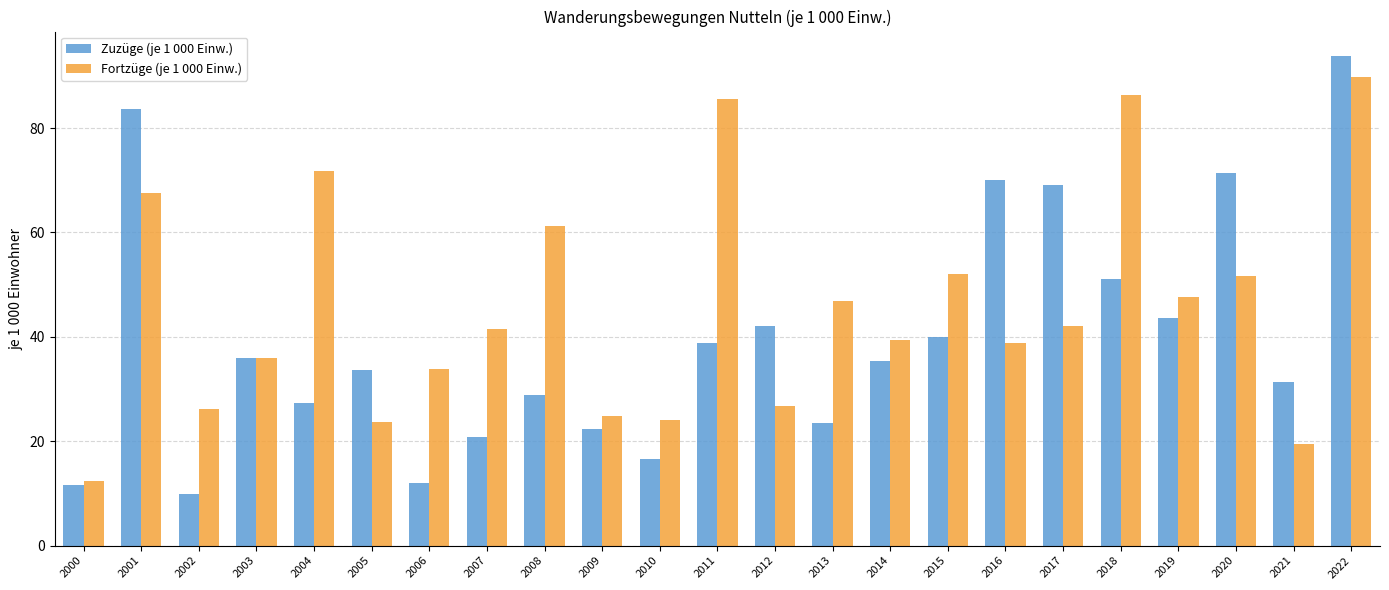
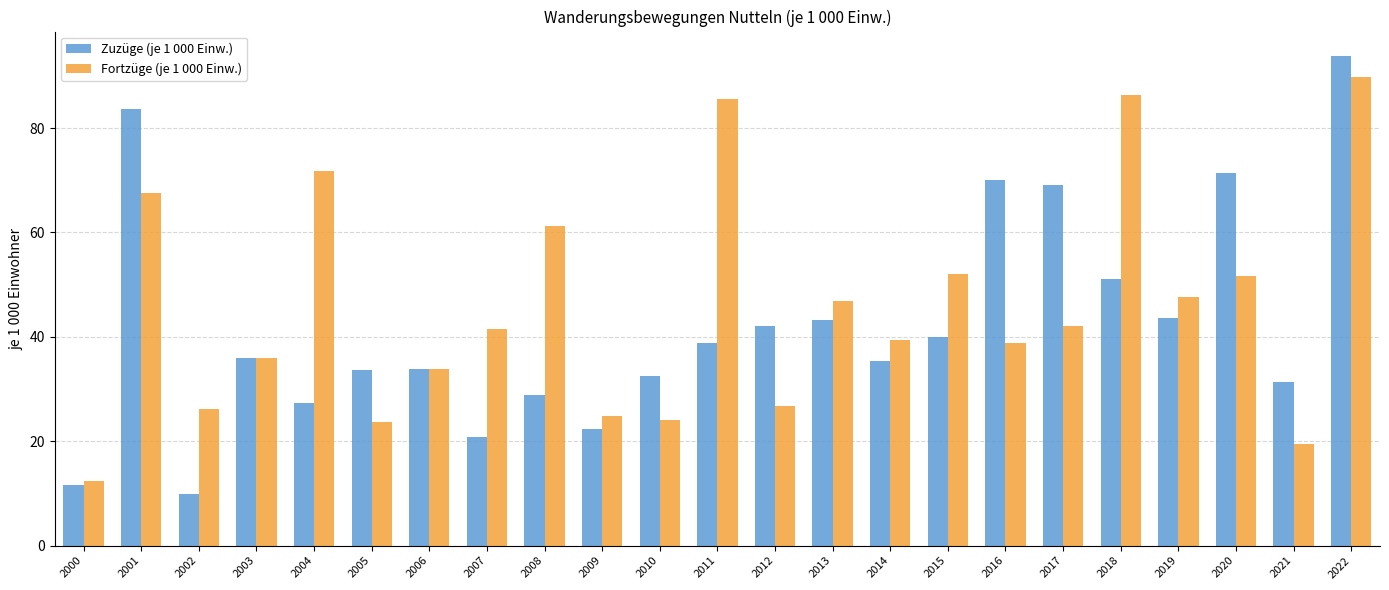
  {
    "Zuzüge (je 1 000 Einw.)": {
      "2000": 12,
      "2001": 84,
      "2002": 10,
      "2003": 36,
      "2004": 27,
      "2005": 34,
-     "2006": 12,
+     "2006": 34,
      "2007": 21,
      "2008": 29,
      "2009": 22,
-     "2010": 17,
+     "2010": 33,
      "2011": 39,
      "2012": 42,
-     "2013": 23,
+     "2013": 43,
      "2014": 35,
      "2015": 40,
      "2016": 70,
      "2017": 69,
      "2018": 51,
      "2019": 44,
      "2020": 71,
      "2021": 31,
      "2022": 94
    },
    "Fortzüge (je 1 000 Einw.)": {
      "2000": 12,
      "2001": 68,
      "2002": 26,
      "2003": 36,
      "2004": 72,
      "2005": 24,
      "2006": 34,
      "2007": 42,
      "2008": 61,
      "2009": 25,
      "2010": 24,
      "2011": 86,
      "2012": 27,
      "2013": 47,
      "2014": 39,
      "2015": 52,
      "2016": 39,
      "2017": 42,
      "2018": 86,
      "2019": 48,
      "2020": 52,
      "2021": 20,
      "2022": 90
    }
  }
